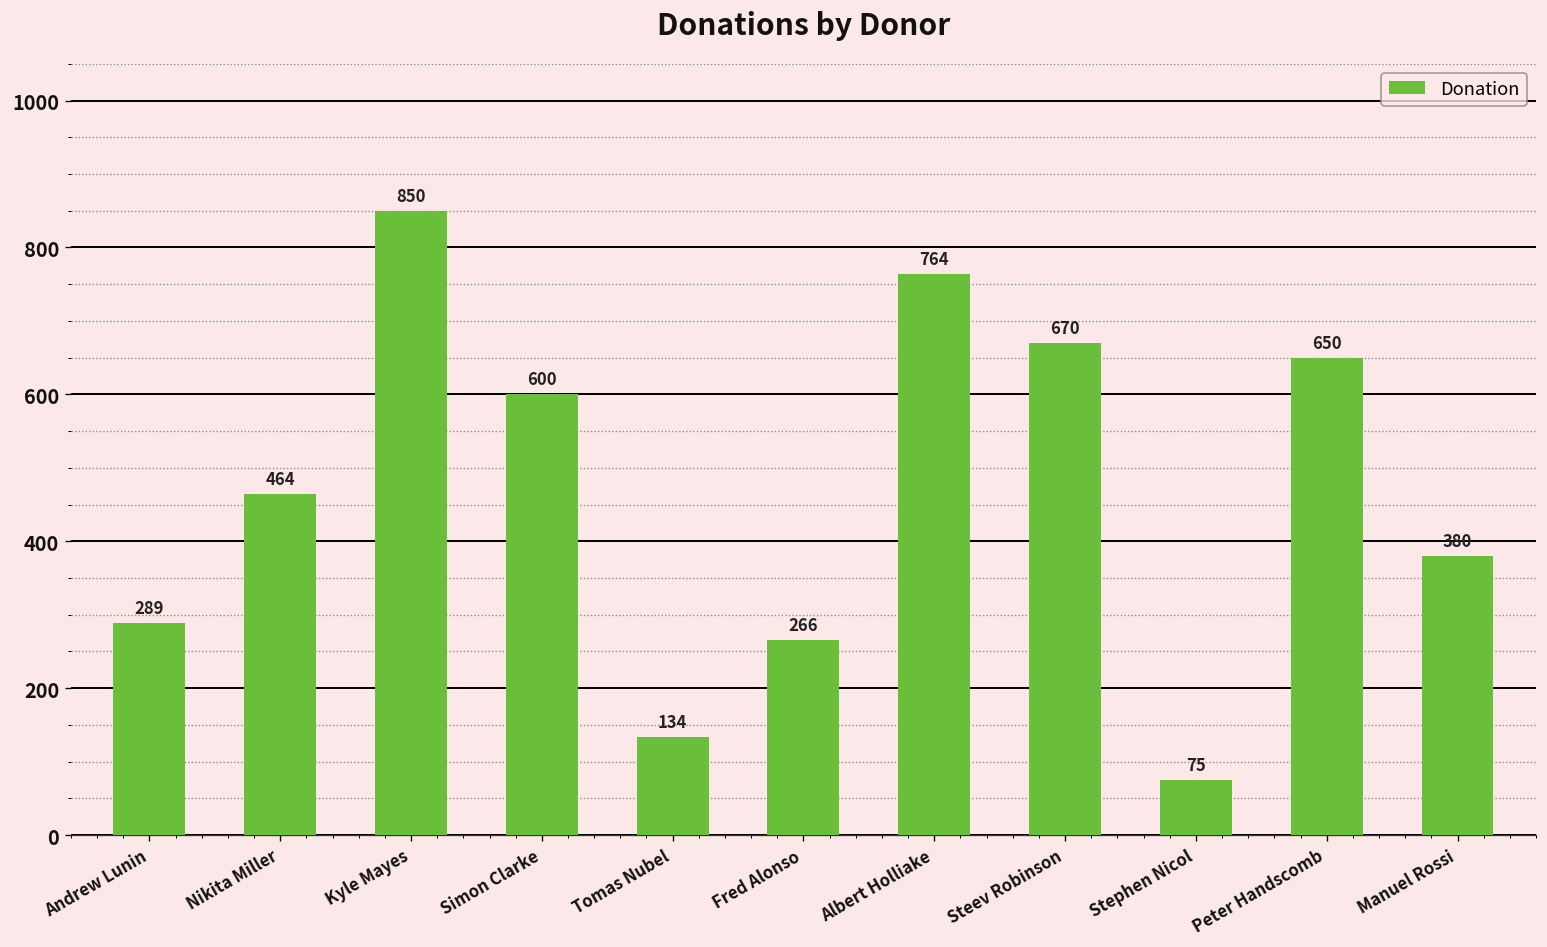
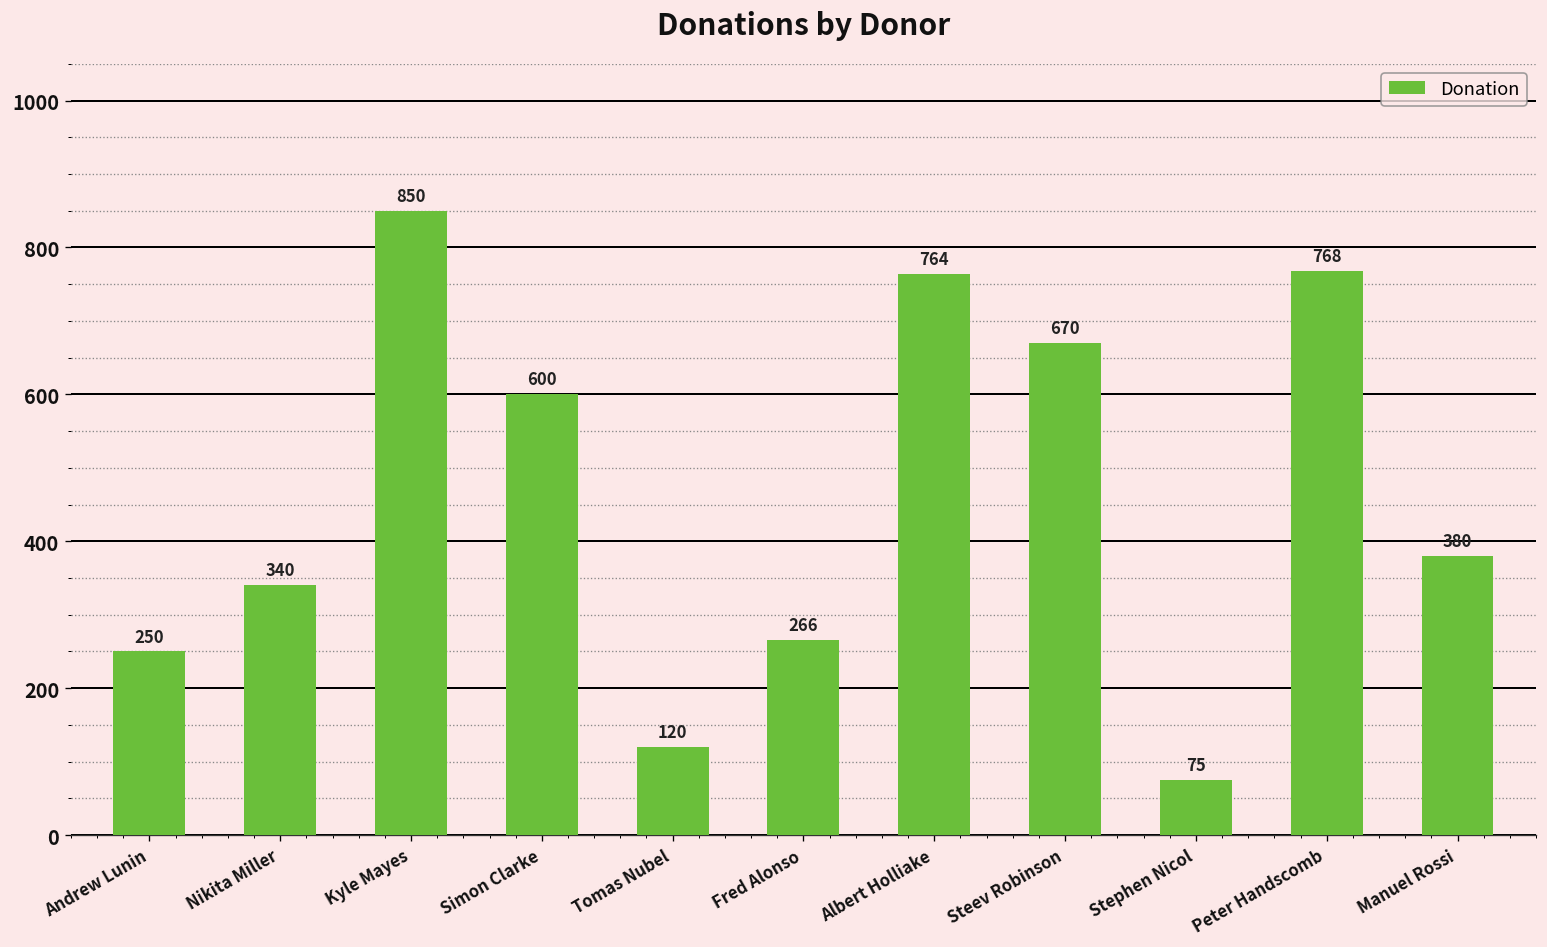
  {
-   "Andrew Lunin": 289,
-   "Nikita Miller": 464,
+   "Andrew Lunin": 250,
+   "Nikita Miller": 340,
    "Kyle Mayes": 850,
    "Simon Clarke": 600,
-   "Tomas Nubel": 134,
+   "Tomas Nubel": 120,
    "Fred Alonso": 266,
    "Albert Holliake": 764,
    "Steev Robinson": 670,
    "Stephen Nicol": 75,
-   "Peter Handscomb": 650,
+   "Peter Handscomb": 768,
    "Manuel Rossi": 380
  }
